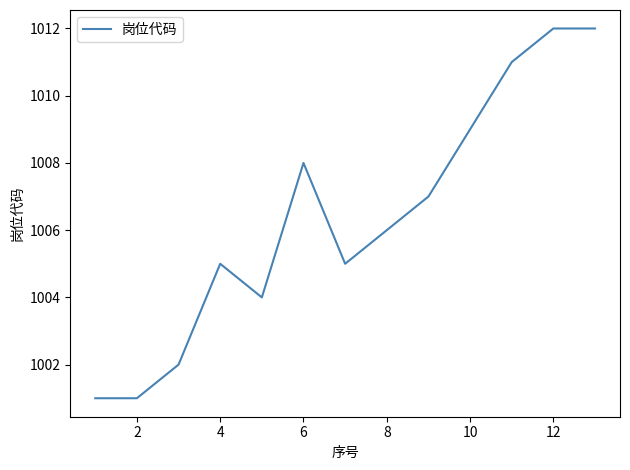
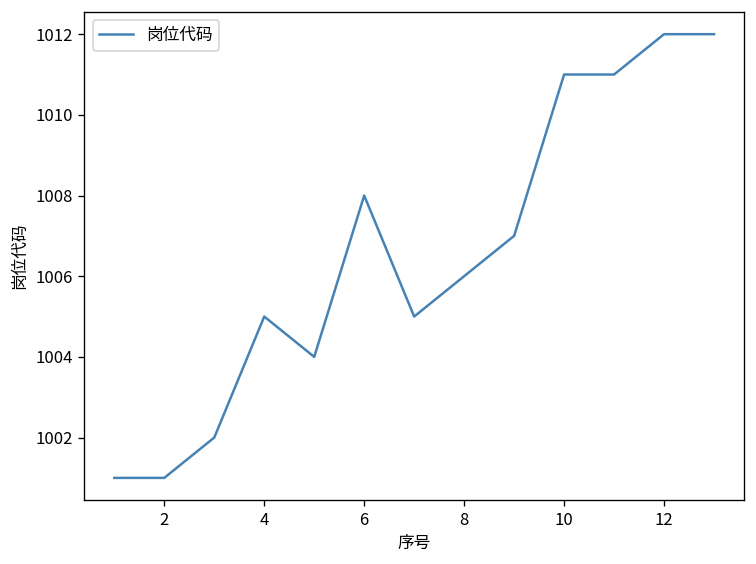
  {
    "2": 1001,
    "4": 1005,
    "6": 1008,
    "8": 1006,
-   "10": 1009,
+   "10": 1011,
    "12": 1012
  }
